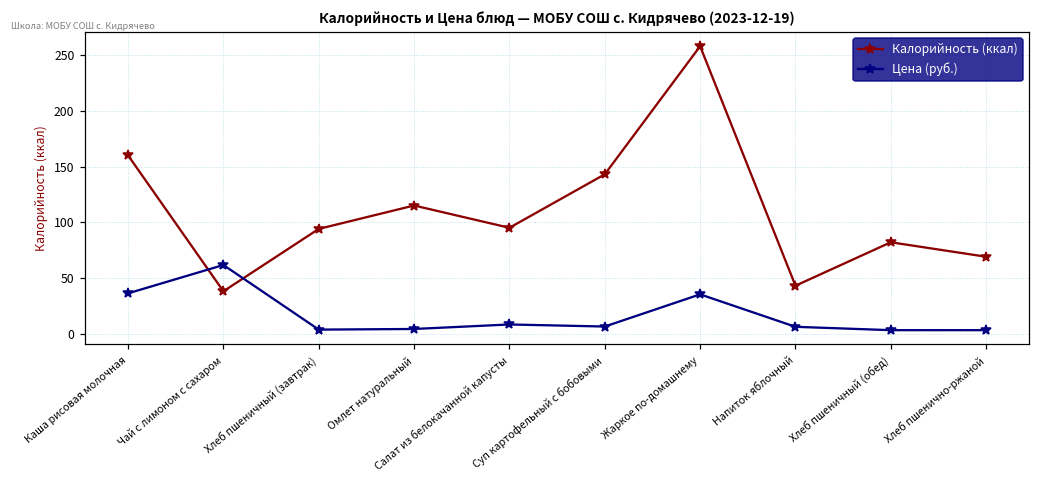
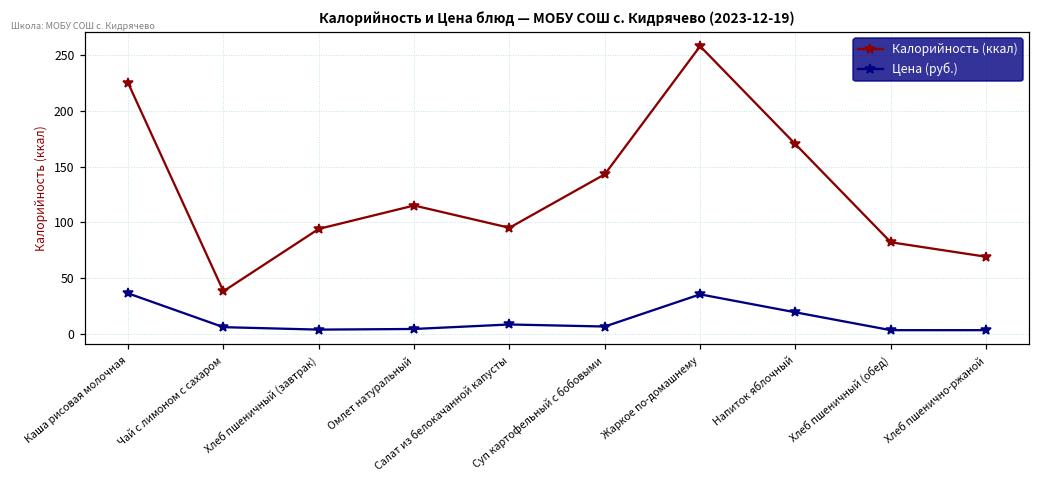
  {
    "Калорийность (ккал)": {
-     "Каша рисовая молочная": 160,
+     "Каша рисовая молочная": 225,
      "Чай с лимоном с сахаром": 38,
      "Хлеб пшеничный (завтрак)": 94,
      "Омлет натуральный": 115,
      "Салат из белокачанной капусты": 95,
      "Суп картофельный с бобовыми": 143,
      "Жаркое по-домашнему": 258,
-     "Напиток яблочный": 43,
+     "Напиток яблочный": 170,
      "Хлеб пшеничный (обед)": 82,
      "Хлеб пшенично-ржаной": 69
    },
    "Цена (руб.)": {
      "Каша рисовая молочная": 36,
-     "Чай с лимоном с сахаром": 62,
+     "Чай с лимоном с сахаром": 6,
      "Хлеб пшеничный (завтрак)": 4,
      "Омлет натуральный": 4,
      "Салат из белокачанной капусты": 8,
      "Суп картофельный с бобовыми": 6,
      "Жаркое по-домашнему": 35,
-     "Напиток яблочный": 6,
+     "Напиток яблочный": 19,
      "Хлеб пшеничный (обед)": 3,
      "Хлеб пшенично-ржаной": 3
    }
  }
